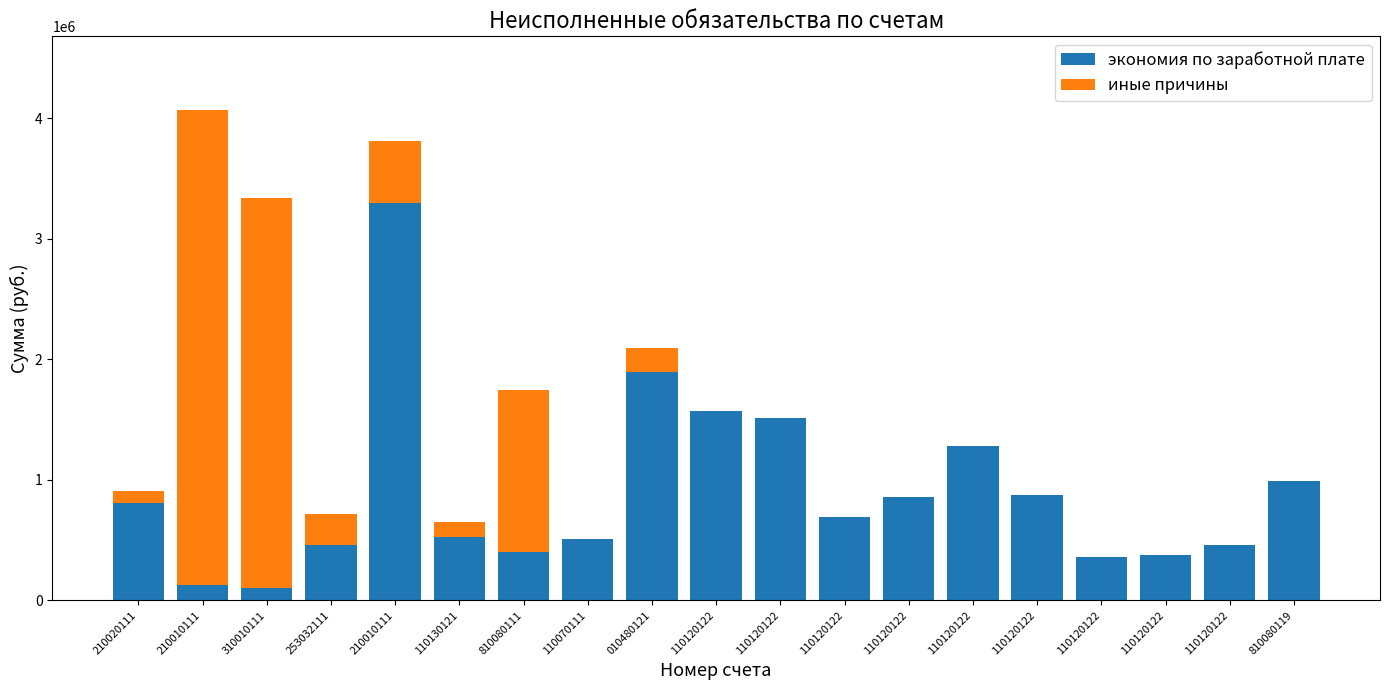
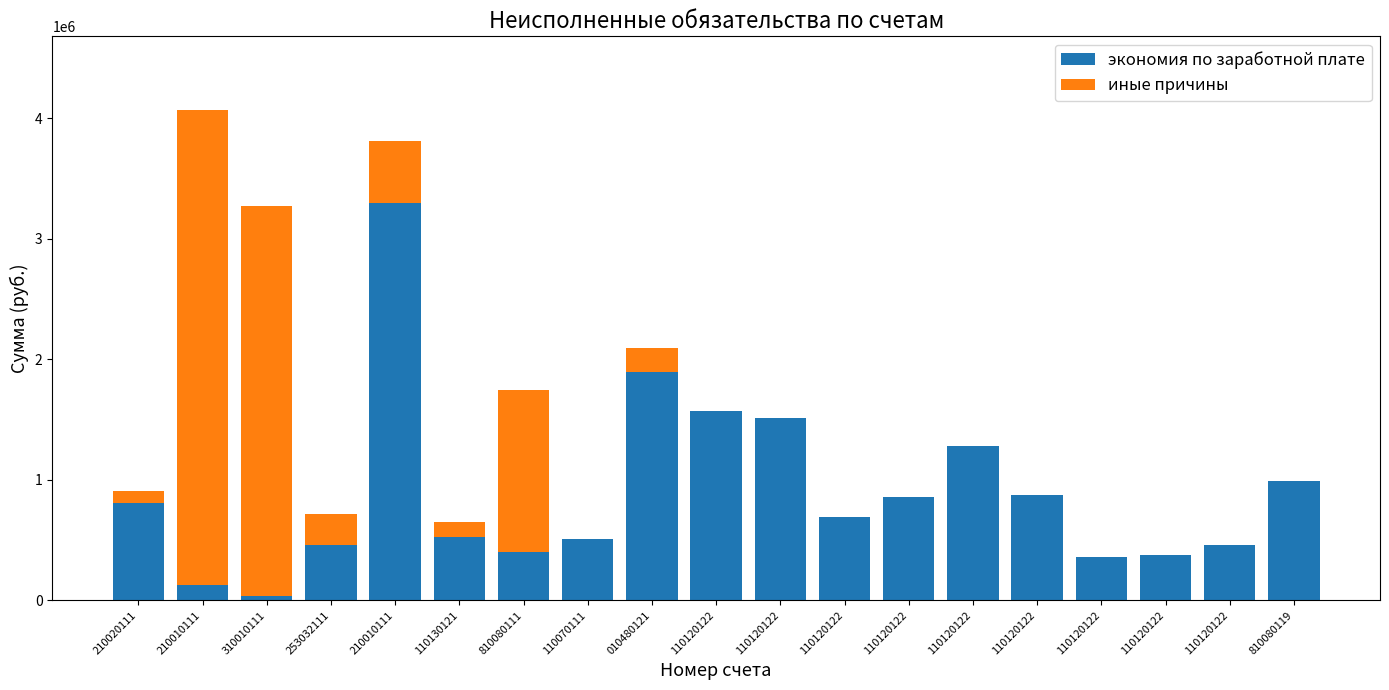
  {
    "экономия по заработной плате": {
      "210020111": 810000,
-     "310010111": 100000,
+     "310010111": 30000,
      "253032111": 460000,
      "110130121": 530000,
      "810080111": 410000,
      "110070111": 510000,
      "010480121": 1890000,
      "810080119": 990000
    },
    "иные причины": {
      "210020111": 100000,
      "310010111": 3240000,
      "253032111": 250000,
      "110130121": 120000,
      "810080111": 1340000,
      "110070111": 0,
      "010480121": 200000,
      "810080119": 0
    }
  }
